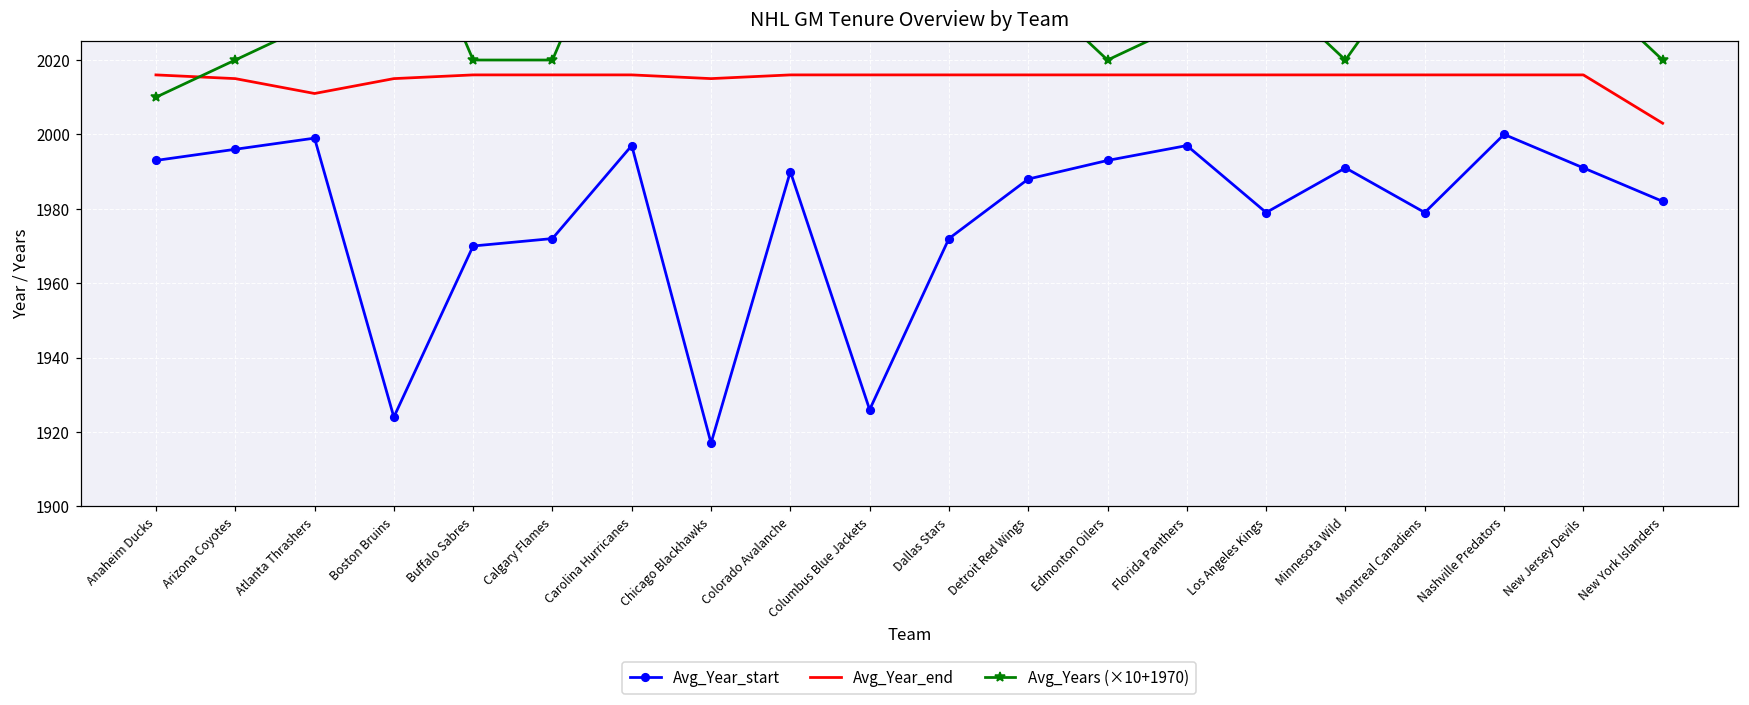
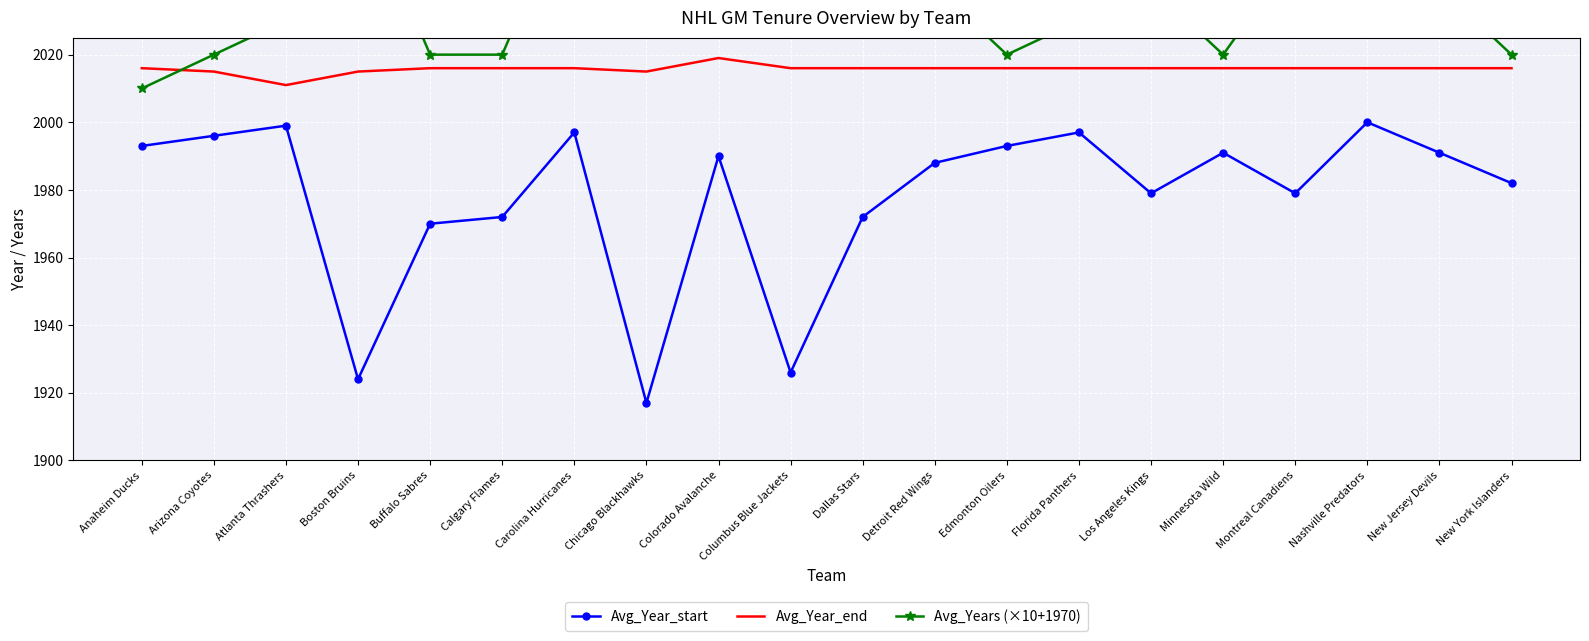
  {
    "Avg_Year_start": {
      "Anaheim Ducks": 1993,
      "Arizona Coyotes": 1996,
      "Atlanta Thrashers": 1999,
      "Boston Bruins": 1924,
      "Buffalo Sabres": 1970,
      "Calgary Flames": 1972,
      "Carolina Hurricanes": 1997,
      "Chicago Blackhawks": 1917,
      "Colorado Avalanche": 1990,
      "Columbus Blue Jackets": 1926,
      "Dallas Stars": 1972,
      "Detroit Red Wings": 1988,
      "Edmonton Oilers": 1993,
      "Florida Panthers": 1997,
      "Los Angeles Kings": 1979,
      "Minnesota Wild": 1991,
      "Montreal Canadiens": 1979,
      "Nashville Predators": 2000,
      "New Jersey Devils": 1991,
      "New York Islanders": 1982
    },
    "Avg_Year_end": {
      "Anaheim Ducks": 2016,
      "Arizona Coyotes": 2015,
      "Atlanta Thrashers": 2011,
      "Boston Bruins": 2015,
      "Buffalo Sabres": 2016,
      "Calgary Flames": 2016,
      "Carolina Hurricanes": 2016,
      "Chicago Blackhawks": 2015,
-     "Colorado Avalanche": 2016,
+     "Colorado Avalanche": 2019,
      "Columbus Blue Jackets": 2016,
      "Dallas Stars": 2016,
      "Detroit Red Wings": 2016,
      "Edmonton Oilers": 2016,
      "Florida Panthers": 2016,
      "Los Angeles Kings": 2016,
      "Minnesota Wild": 2016,
      "Montreal Canadiens": 2016,
      "Nashville Predators": 2016,
      "New Jersey Devils": 2016,
-     "New York Islanders": 2003
+     "New York Islanders": 2016
    },
    "Avg_Years (×10+1970)": {
      "Anaheim Ducks": 2010,
      "Arizona Coyotes": 2020,
      "Buffalo Sabres": 2020,
      "Calgary Flames": 2020,
      "Edmonton Oilers": 2020,
      "Minnesota Wild": 2020,
      "New York Islanders": 2020
    }
  }
